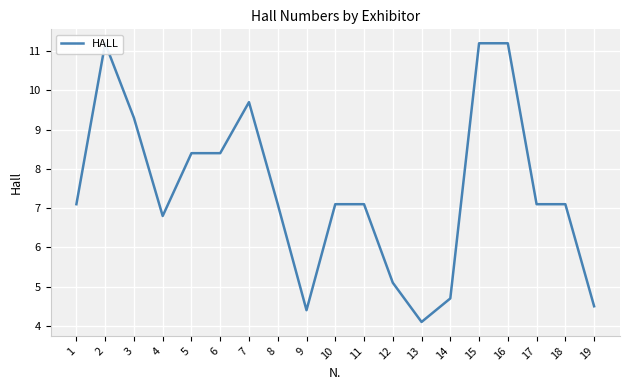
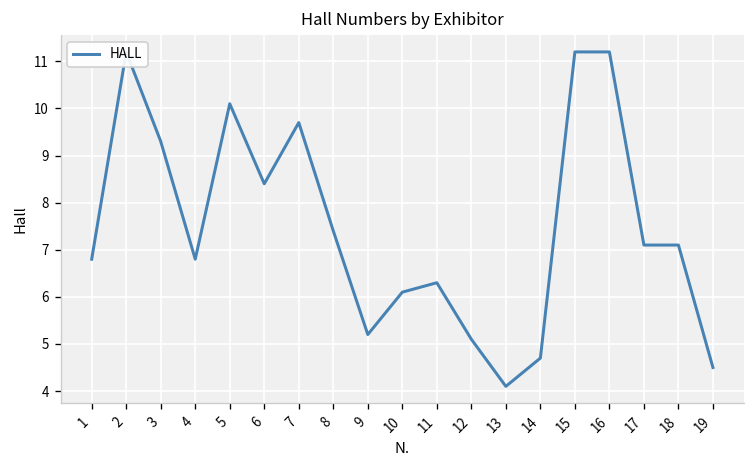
  {
-   "1": 7.1,
+   "1": 6.8,
    "3": 9.3,
    "4": 6.8,
-   "5": 8.4,
+   "5": 10.1,
    "6": 8.4,
    "7": 9.7,
-   "8": 7.1,
-   "9": 4.4,
-   "10": 7.1,
-   "11": 7.1,
+   "8": 7.4,
+   "9": 5.2,
+   "10": 6.1,
+   "11": 6.3,
    "12": 5.1,
    "13": 4.1,
    "14": 4.7,
    "15": 11.2,
    "16": 11.2,
    "17": 7.1,
    "18": 7.1,
    "19": 4.5
  }
